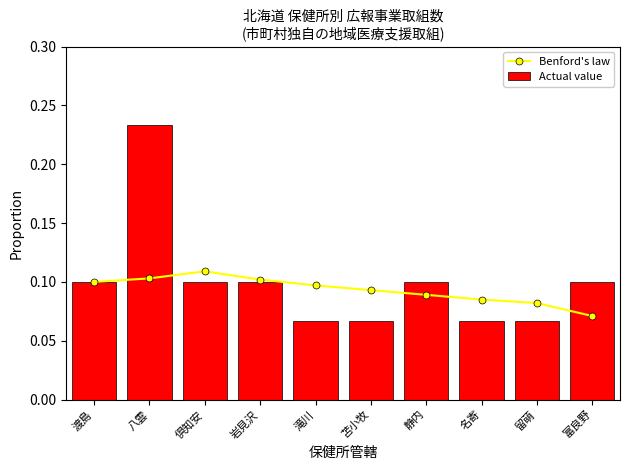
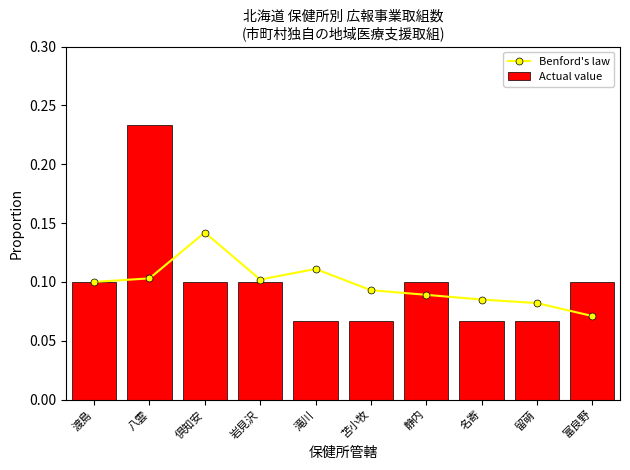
  {
    "Benford's law": {
      "渡島": 0.100,
      "八雲": 0.103,
-     "倶知安": 0.109,
+     "倶知安": 0.142,
      "岩見沢": 0.102,
-     "滝川": 0.097,
+     "滝川": 0.111,
      "苫小牧": 0.093,
      "静内": 0.089,
      "名寄": 0.085,
      "留萌": 0.082,
      "富良野": 0.071
    },
    "Actual value": {
      "渡島": 0.100,
      "八雲": 0.233,
      "倶知安": 0.100,
      "岩見沢": 0.100,
      "滝川": 0.067,
      "苫小牧": 0.067,
      "静内": 0.100,
      "名寄": 0.067,
      "留萌": 0.067,
      "富良野": 0.100
    }
  }
